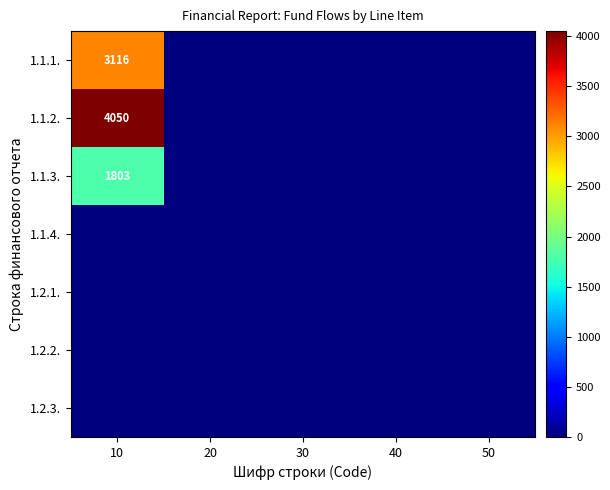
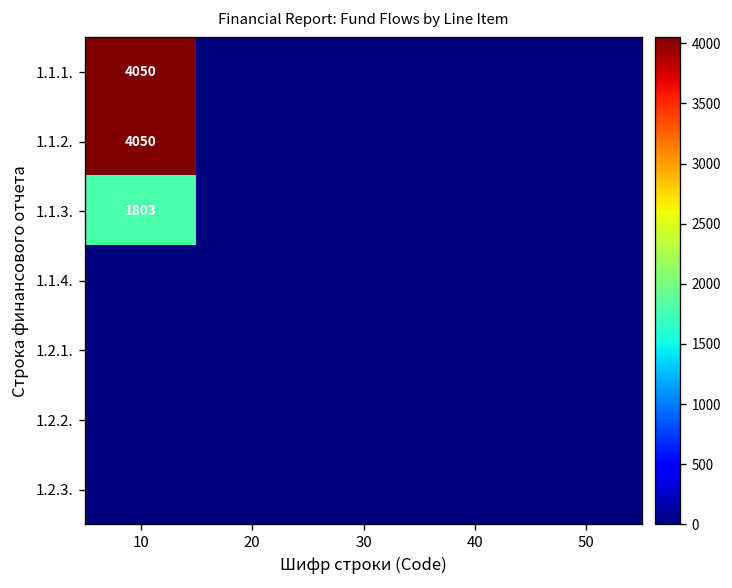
  {
    "1.1.1.": {
-     "10": 3116
+     "10": 4050
    },
    "1.1.2.": {
      "10": 4050
    },
    "1.1.3.": {
      "10": 1803
    }
  }
